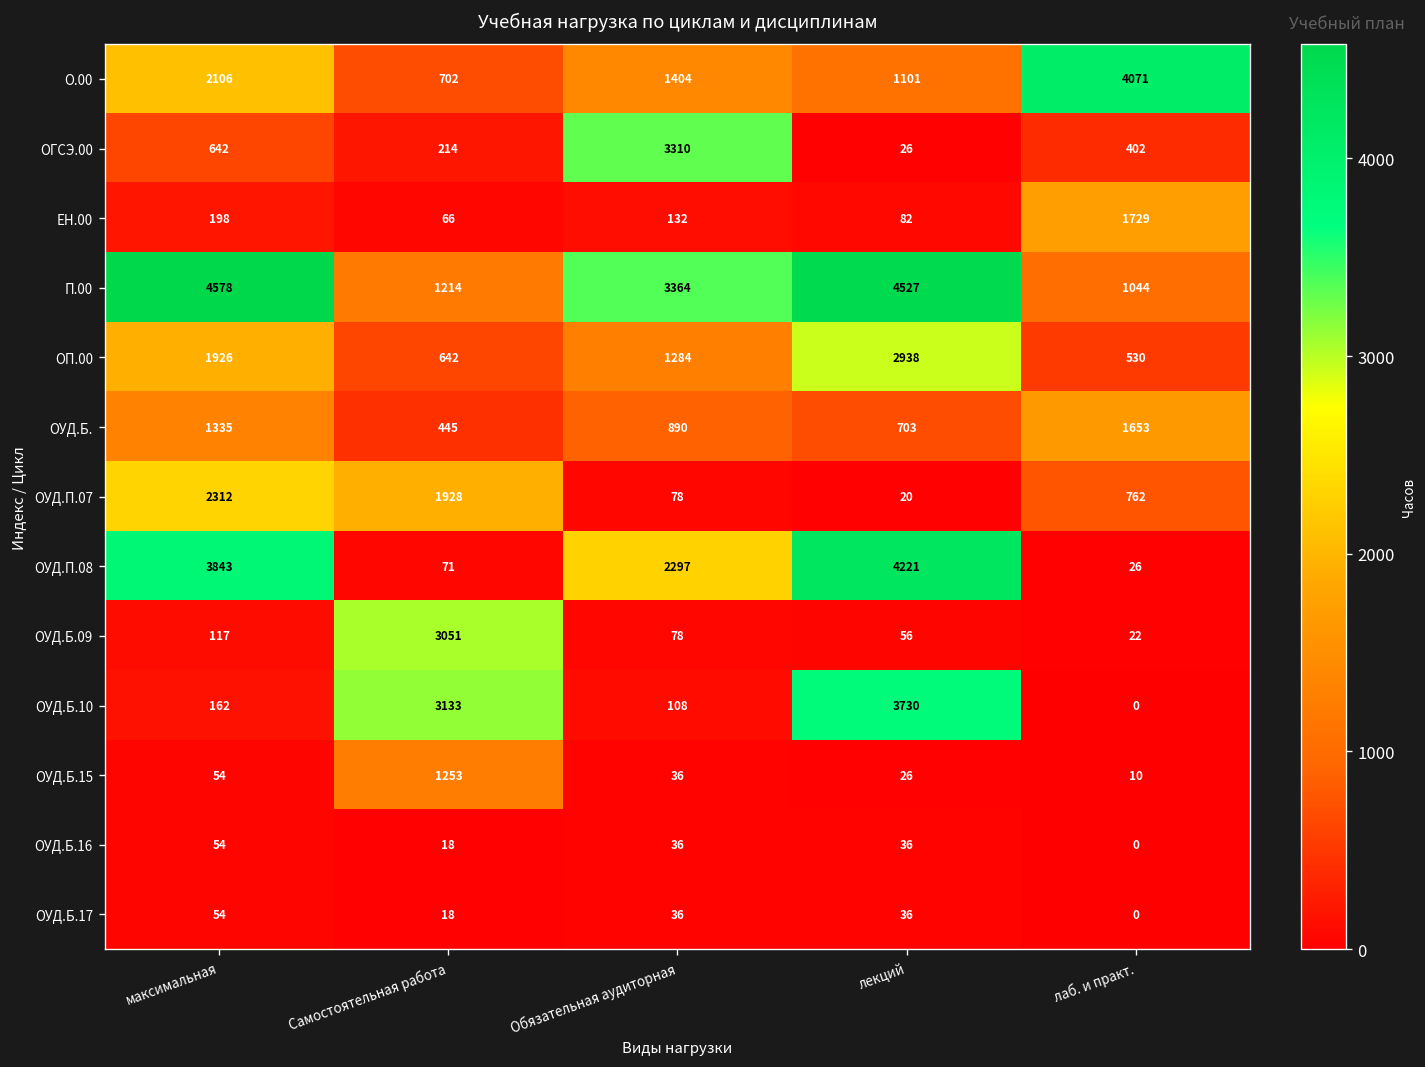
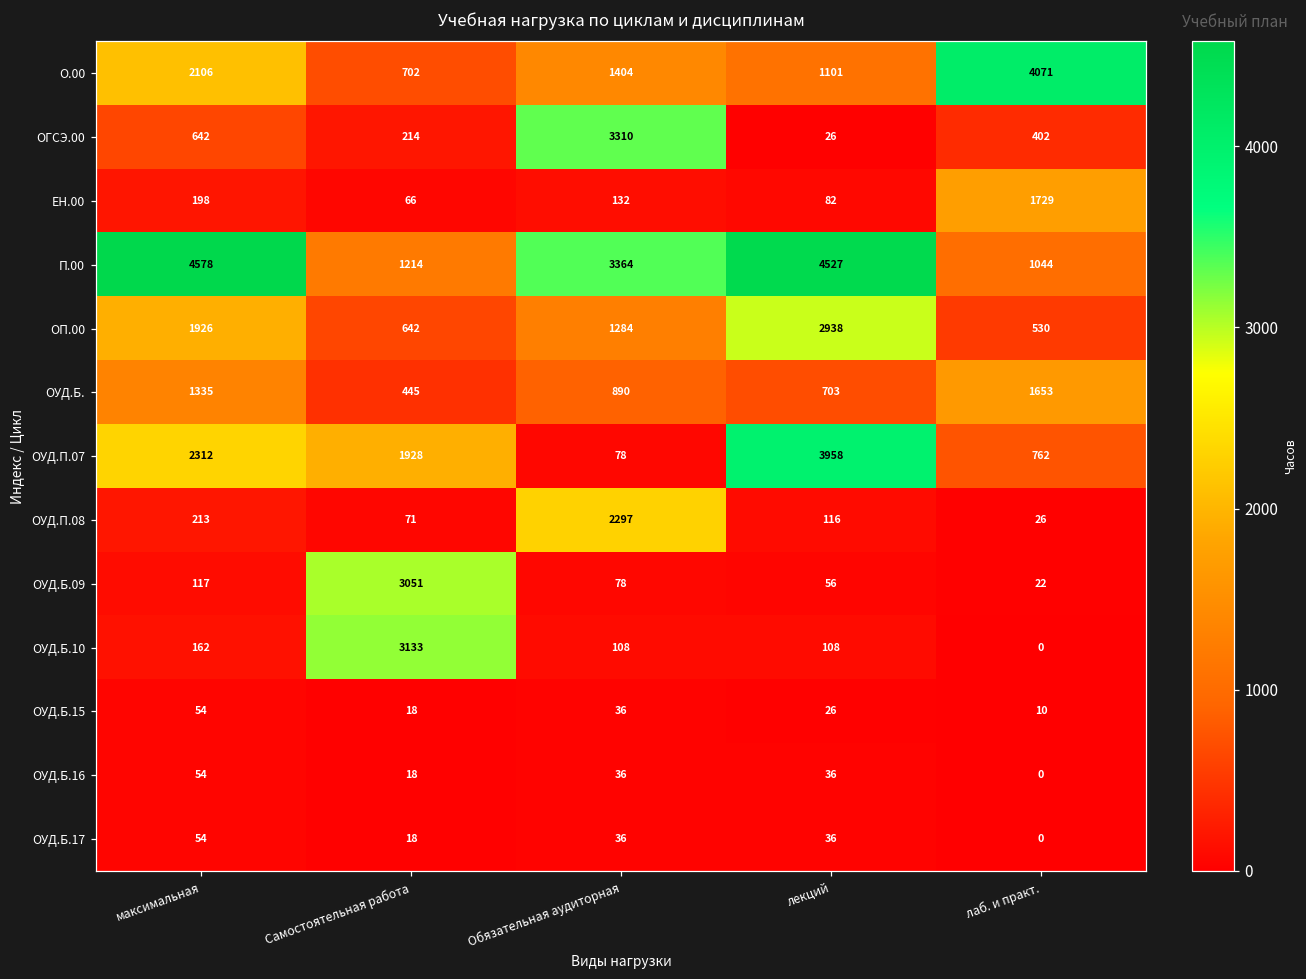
  {
    "О.00": {
      "максимальная": 2106,
      "Самостоятельная работа": 702,
      "Обязательная аудиторная": 1404,
      "лекций": 1101,
      "лаб. и практ.": 4071
    },
    "ОГСЭ.00": {
      "максимальная": 642,
      "Самостоятельная работа": 214,
      "Обязательная аудиторная": 3310,
      "лекций": 26,
      "лаб. и практ.": 402
    },
    "ЕН.00": {
      "максимальная": 198,
      "Самостоятельная работа": 66,
      "Обязательная аудиторная": 132,
      "лекций": 82,
      "лаб. и практ.": 1729
    },
    "П.00": {
      "максимальная": 4578,
      "Самостоятельная работа": 1214,
      "Обязательная аудиторная": 3364,
      "лекций": 4527,
      "лаб. и практ.": 1044
    },
    "ОП.00": {
      "максимальная": 1926,
      "Самостоятельная работа": 642,
      "Обязательная аудиторная": 1284,
      "лекций": 2938,
      "лаб. и практ.": 530
    },
    "ОУД.Б.": {
      "максимальная": 1335,
      "Самостоятельная работа": 445,
      "Обязательная аудиторная": 890,
      "лекций": 703,
      "лаб. и практ.": 1653
    },
    "ОУД.П.07": {
      "максимальная": 2312,
      "Самостоятельная работа": 1928,
      "Обязательная аудиторная": 78,
-     "лекций": 20,
+     "лекций": 3958,
      "лаб. и практ.": 762
    },
    "ОУД.П.08": {
-     "максимальная": 3843,
+     "максимальная": 213,
      "Самостоятельная работа": 71,
      "Обязательная аудиторная": 2297,
-     "лекций": 4221,
+     "лекций": 116,
      "лаб. и практ.": 26
    },
    "ОУД.Б.09": {
      "максимальная": 117,
      "Самостоятельная работа": 3051,
      "Обязательная аудиторная": 78,
      "лекций": 56,
      "лаб. и практ.": 22
    },
    "ОУД.Б.10": {
      "максимальная": 162,
      "Самостоятельная работа": 3133,
      "Обязательная аудиторная": 108,
-     "лекций": 3730,
+     "лекций": 108,
      "лаб. и практ.": 0
    },
    "ОУД.Б.15": {
      "максимальная": 54,
-     "Самостоятельная работа": 1253,
+     "Самостоятельная работа": 18,
      "Обязательная аудиторная": 36,
      "лекций": 26,
      "лаб. и практ.": 10
    },
    "ОУД.Б.16": {
      "максимальная": 54,
      "Самостоятельная работа": 18,
      "Обязательная аудиторная": 36,
      "лекций": 36,
      "лаб. и практ.": 0
    },
    "ОУД.Б.17": {
      "максимальная": 54,
      "Самостоятельная работа": 18,
      "Обязательная аудиторная": 36,
      "лекций": 36,
      "лаб. и практ.": 0
    }
  }
